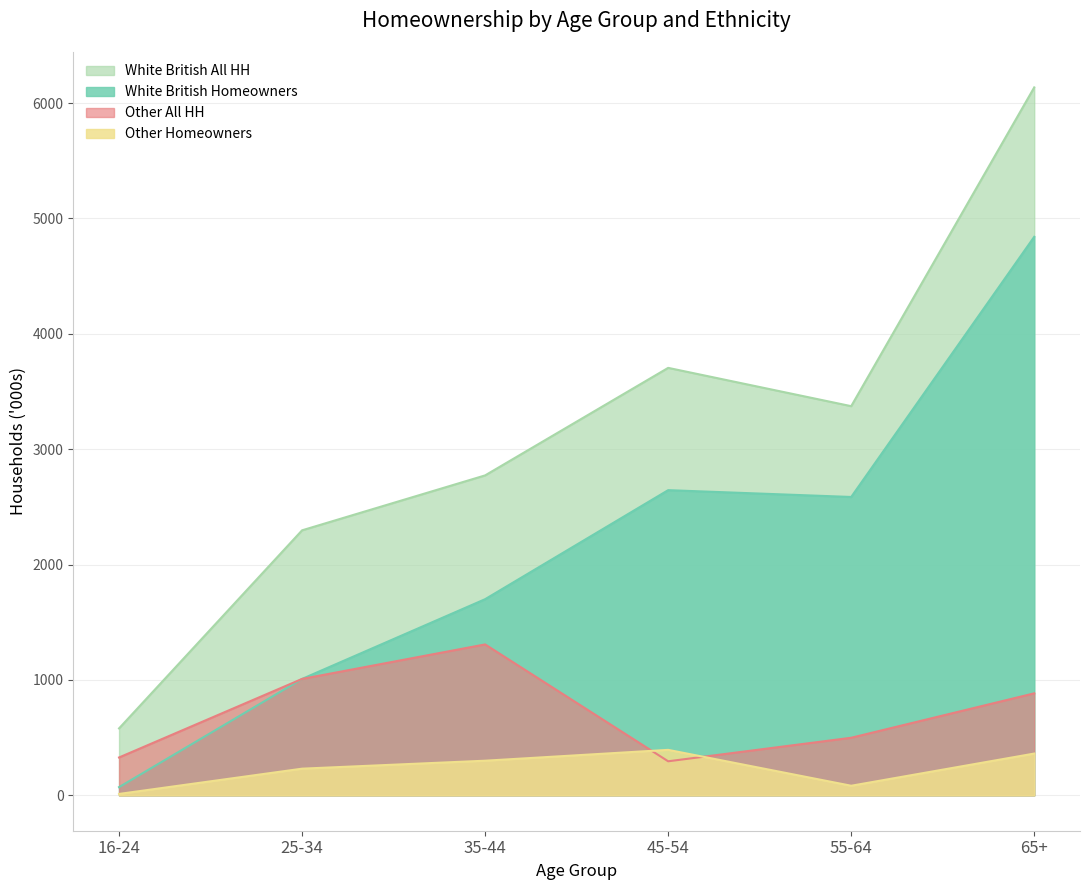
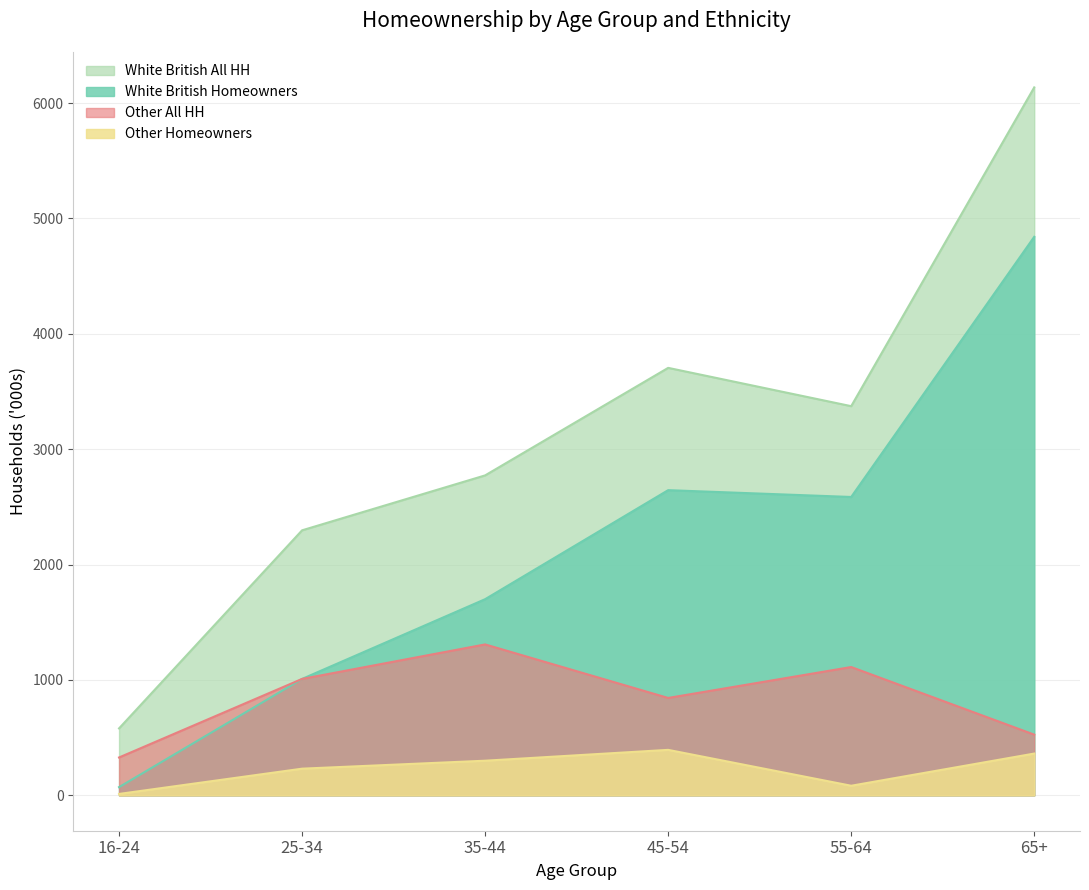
  {
    "Other All HH": {
      "16-24": 330,
      "35-44": 1310,
-     "45-54": 300,
-     "55-64": 500,
-     "65+": 880
+     "45-54": 840,
+     "55-64": 1110,
+     "65+": 530
    },
    "Other Homeowners": {
      "16-24": 10,
      "25-34": 230,
      "35-44": 300,
      "45-54": 390,
      "55-64": 80,
      "65+": 360
    }
  }
